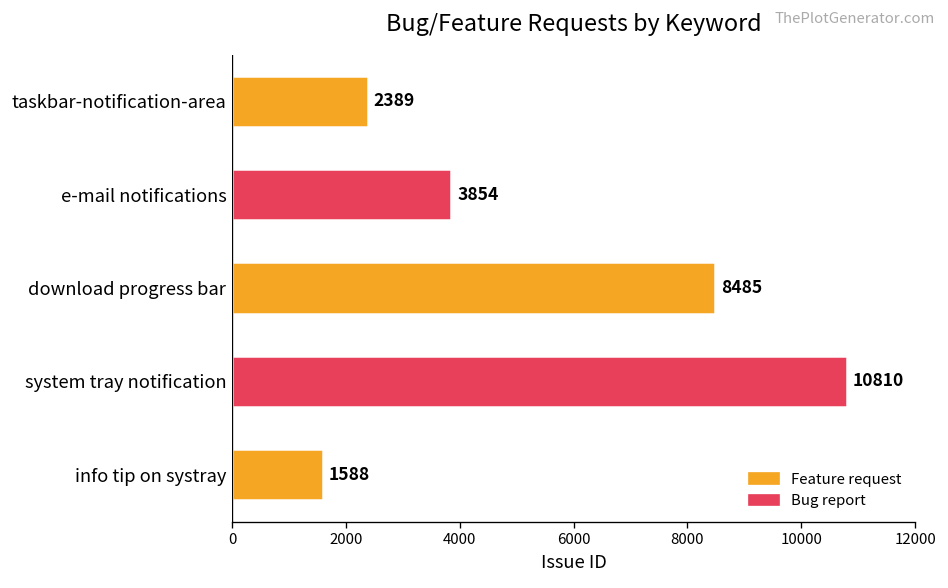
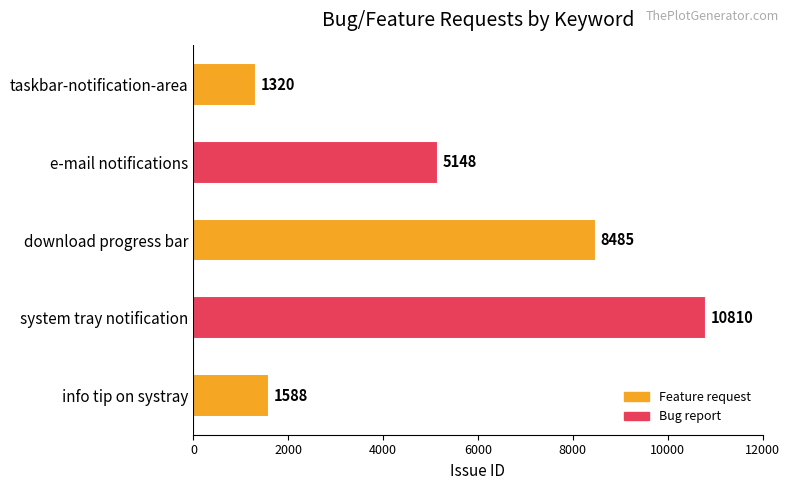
  {
-   "taskbar-notification-area": 2389,
-   "e-mail notifications": 3854,
+   "taskbar-notification-area": 1320,
+   "e-mail notifications": 5148,
    "download progress bar": 8485,
    "system tray notification": 10810,
    "info tip on systray": 1588
  }
